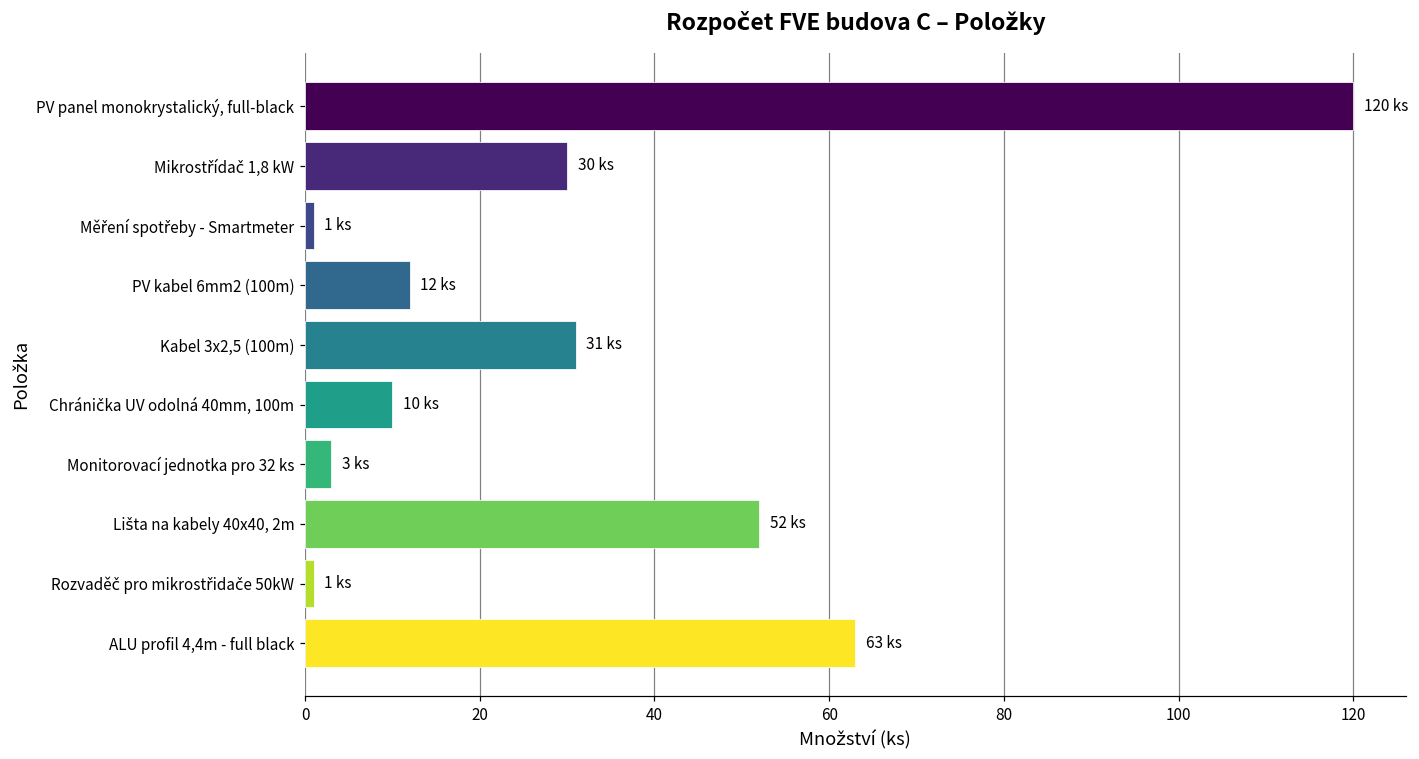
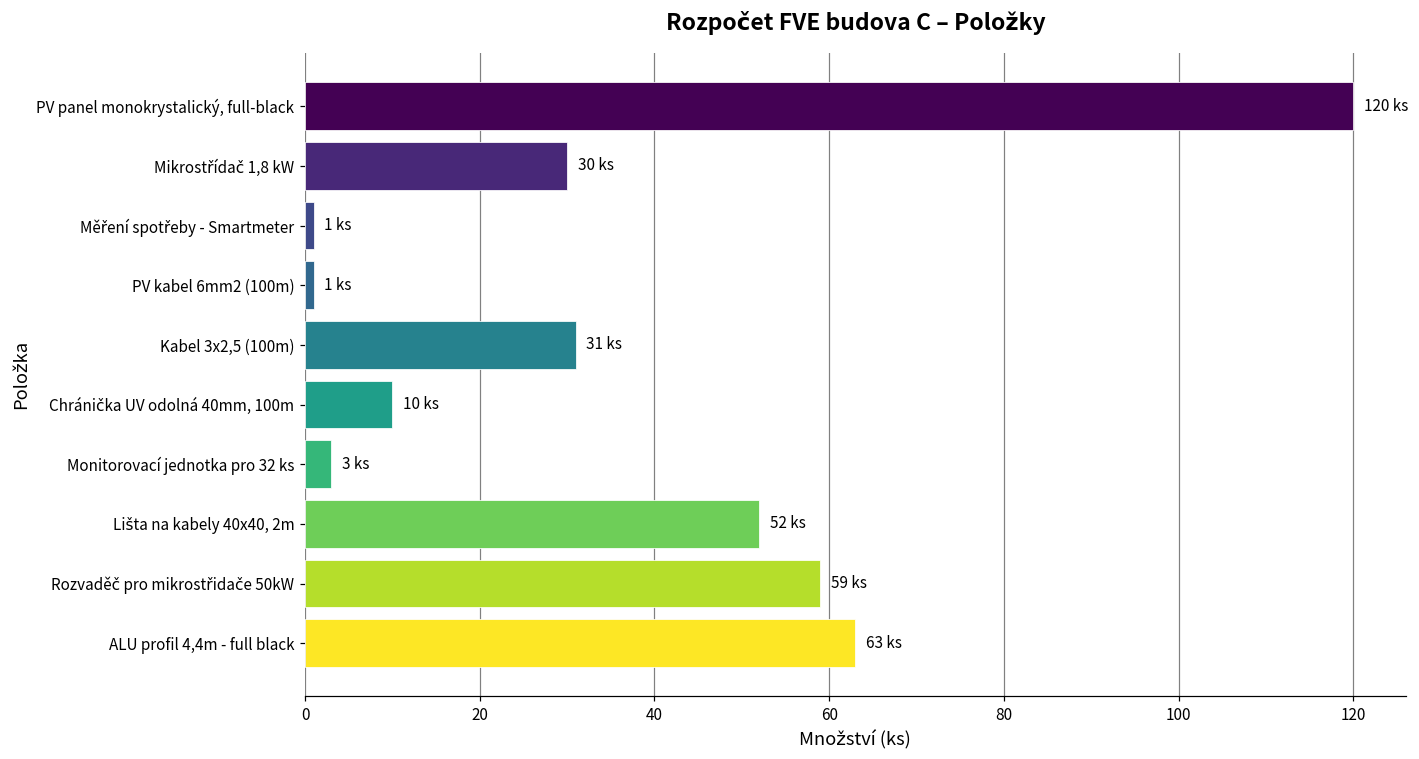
  {
    "PV panel monokrystalický, full-black": 120,
    "Mikrostřídač 1,8 kW": 30,
    "Měření spotřeby - Smartmeter": 1,
-   "PV kabel 6mm2 (100m)": 12,
+   "PV kabel 6mm2 (100m)": 1,
    "Kabel 3x2,5 (100m)": 31,
    "Chránička UV odolná 40mm, 100m": 10,
    "Monitorovací jednotka pro 32 ks": 3,
    "Lišta na kabely 40x40, 2m": 52,
-   "Rozvaděč pro mikrostřidače 50kW": 1,
+   "Rozvaděč pro mikrostřidače 50kW": 59,
    "ALU profil 4,4m - full black": 63
  }
